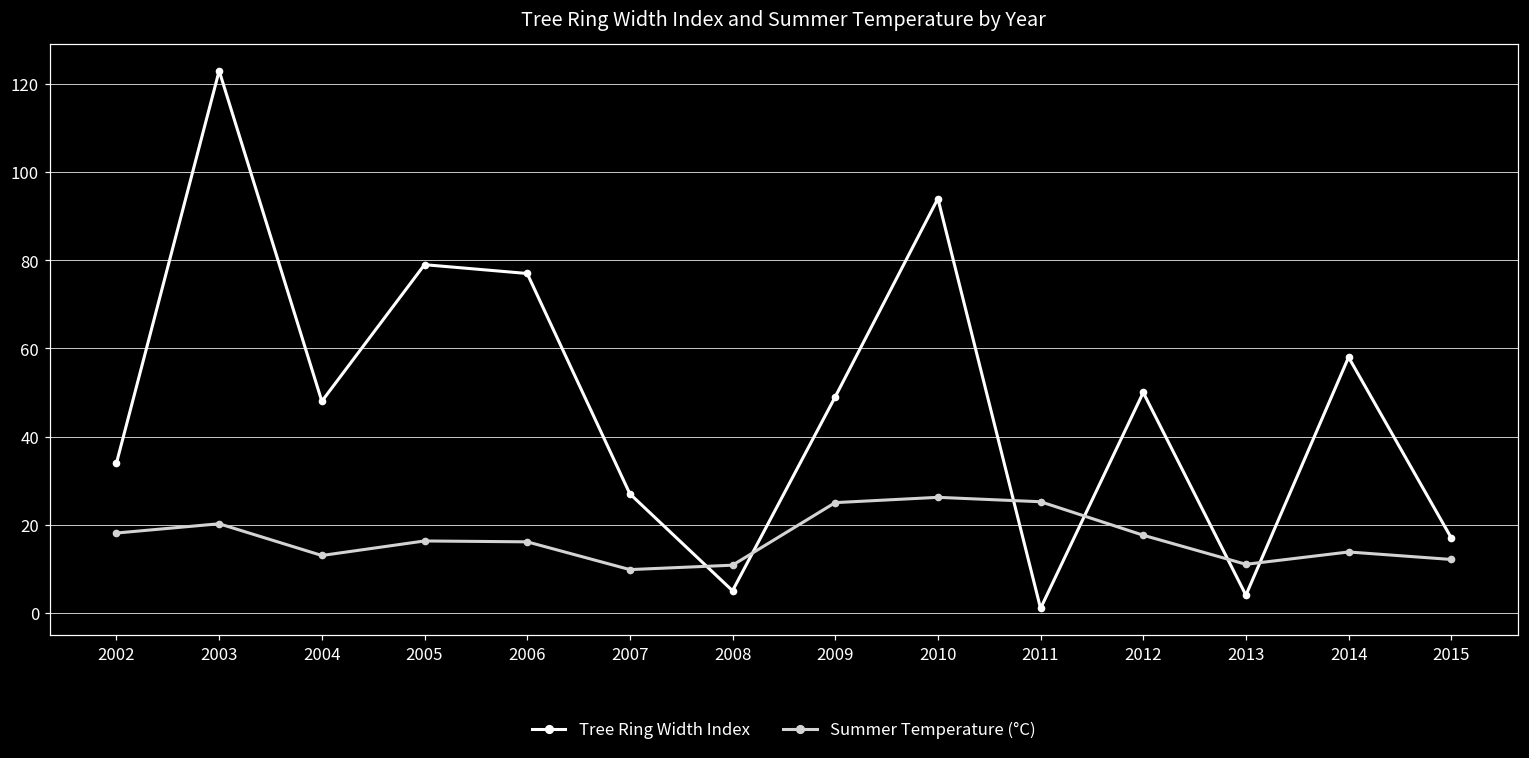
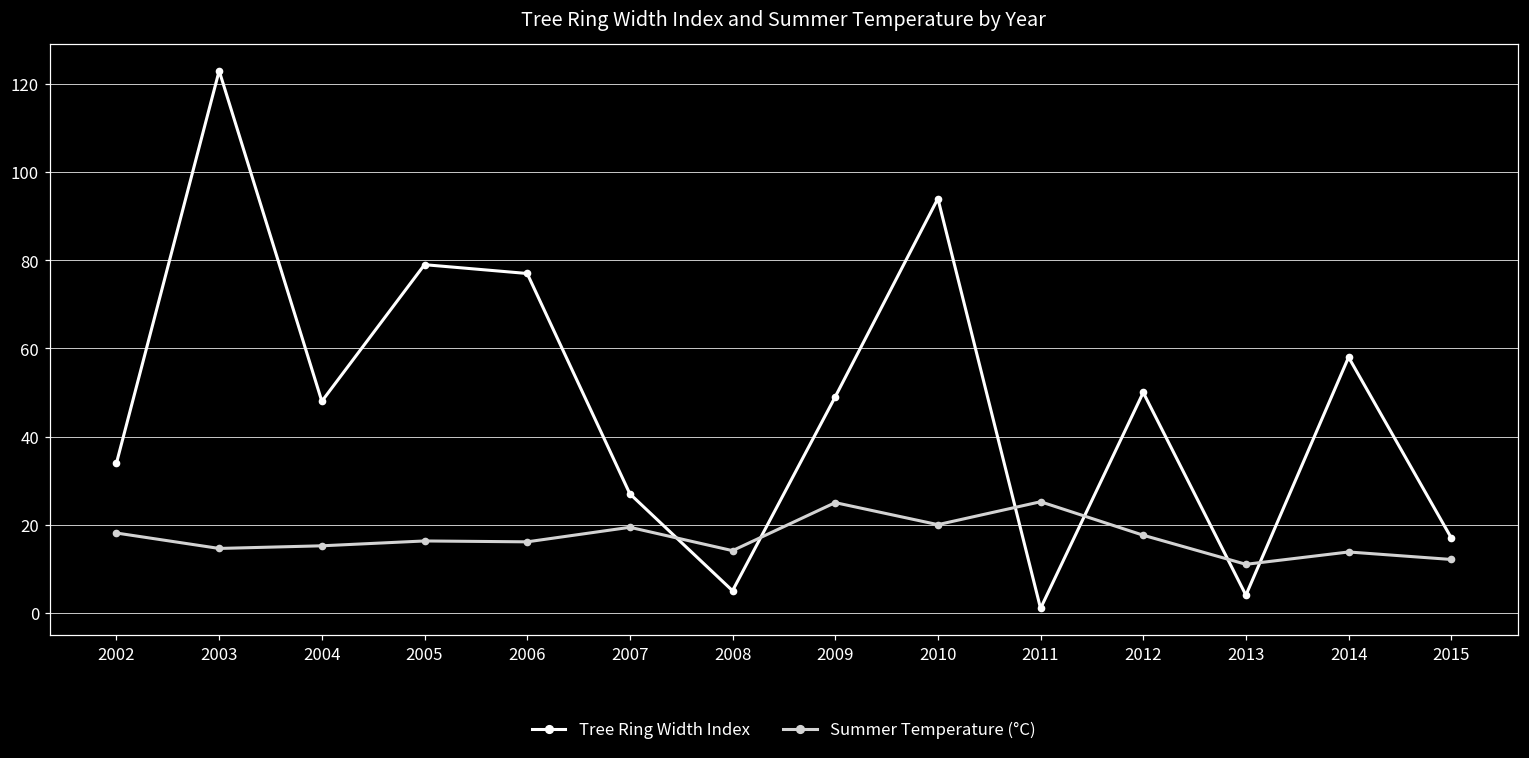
  {
    "Tree Ring Width Index": {
      "2002": 34,
      "2003": 123,
      "2004": 48,
      "2005": 79,
      "2006": 77,
      "2007": 27,
      "2008": 5,
      "2009": 49,
      "2010": 94,
      "2011": 1,
      "2012": 50,
      "2013": 4,
      "2014": 58,
      "2015": 17
    },
    "Summer Temperature (°C)": {
      "2002": 18,
-     "2003": 20,
-     "2004": 13,
+     "2003": 15,
+     "2004": 15,
      "2005": 16,
      "2006": 16,
-     "2007": 10,
-     "2008": 11,
+     "2007": 19,
+     "2008": 14,
      "2009": 25,
-     "2010": 26,
+     "2010": 20,
      "2011": 25,
      "2012": 18,
      "2013": 11,
      "2014": 14,
      "2015": 12
    }
  }
